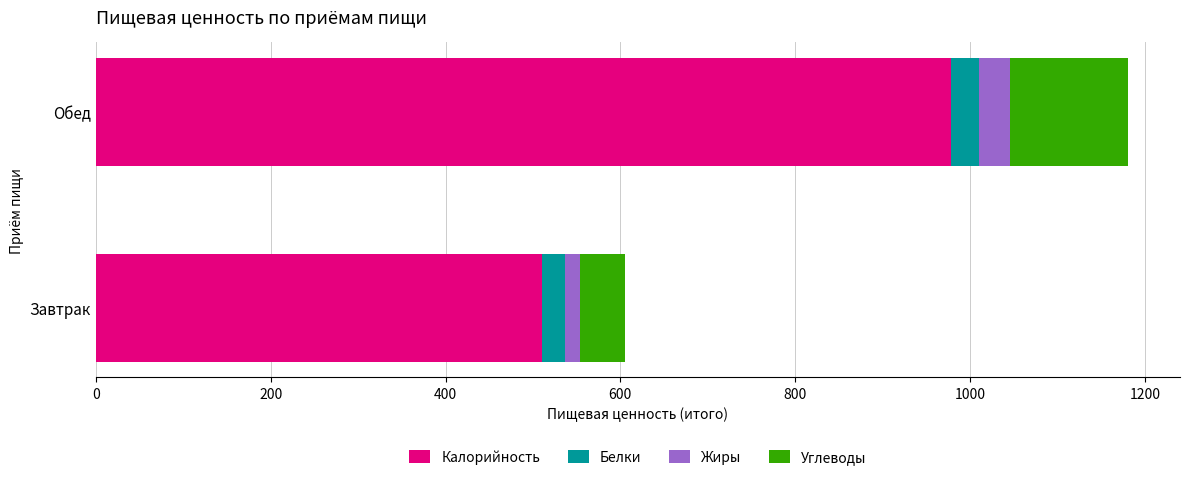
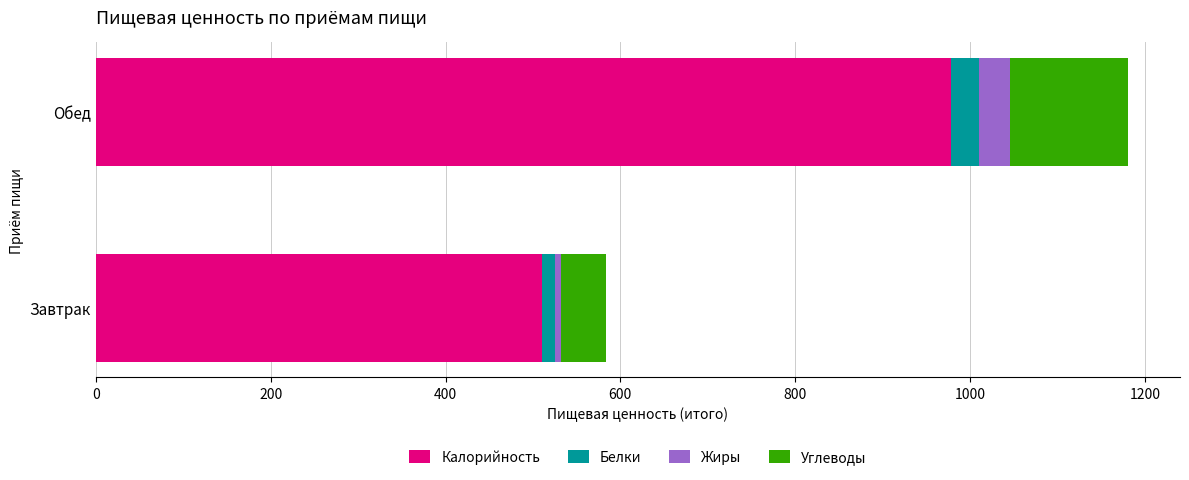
  {
    "Калорийность": {
      "Обед": 980,
      "Завтрак": 510
    },
    "Белки": {
      "Обед": 30,
-     "Завтрак": 30
+     "Завтрак": 10
    },
    "Жиры": {
      "Обед": 40,
-     "Завтрак": 20
+     "Завтрак": 10
    },
    "Углеводы": {
      "Обед": 140,
      "Завтрак": 50
    }
  }
